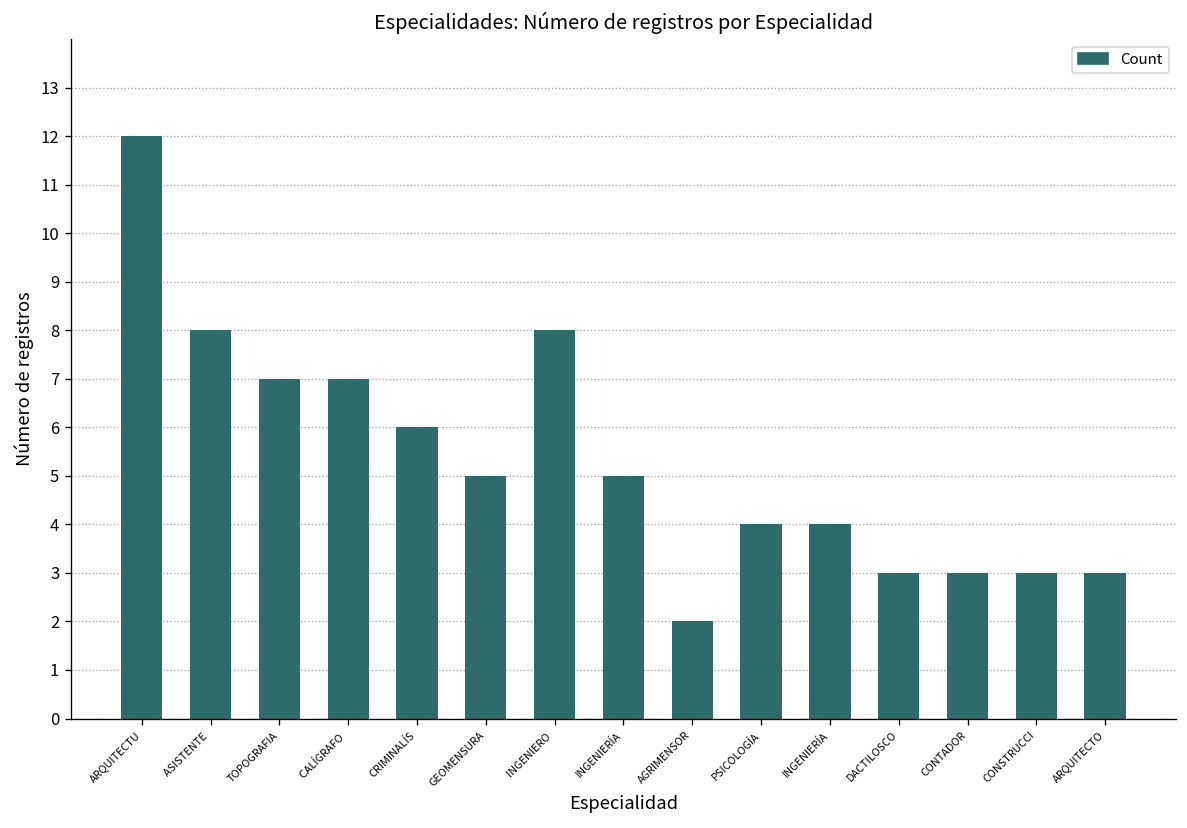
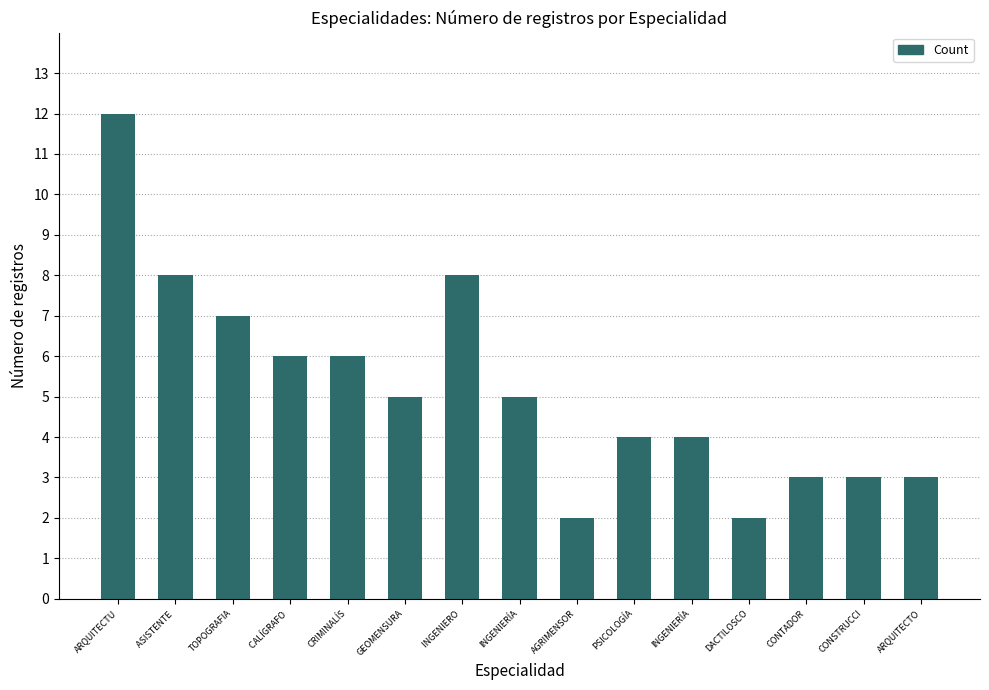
  {
    "ARQUITECTU": 12,
    "ASISTENTE": 8,
    "TOPOGRAFIA": 7,
-   "CALÍGRAFO": 7,
+   "CALÍGRAFO": 6,
    "CRIMINALÍS": 6,
    "GEOMENSURA": 5,
    "INGENIERO": 8,
    "AGRIMENSOR": 2,
    "PSICOLOGÍA": 4,
-   "DACTILOSCO": 3,
+   "DACTILOSCO": 2,
    "CONTADOR": 3,
    "CONSTRUCCI": 3,
    "ARQUITECTO": 3
  }
